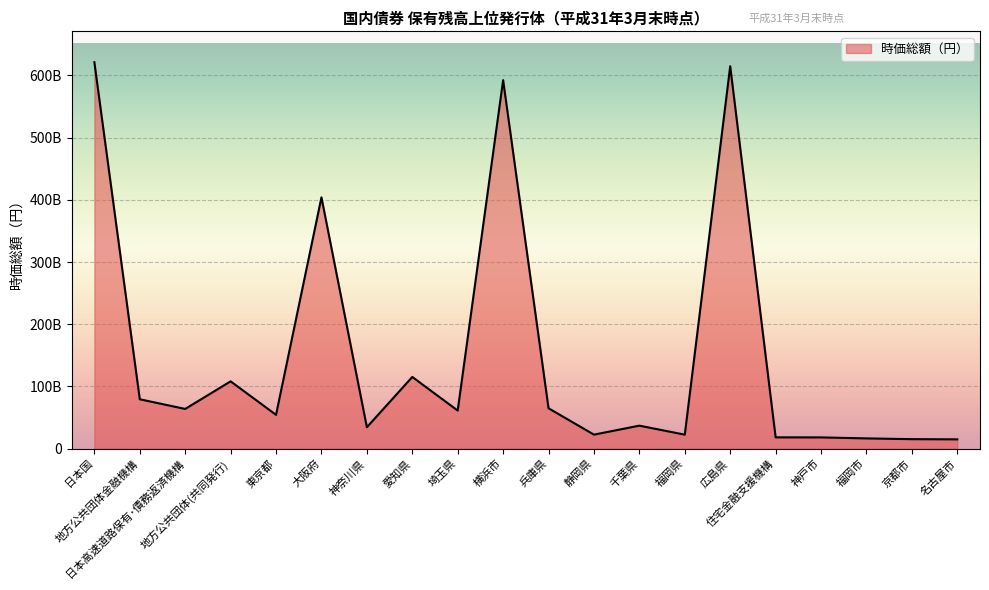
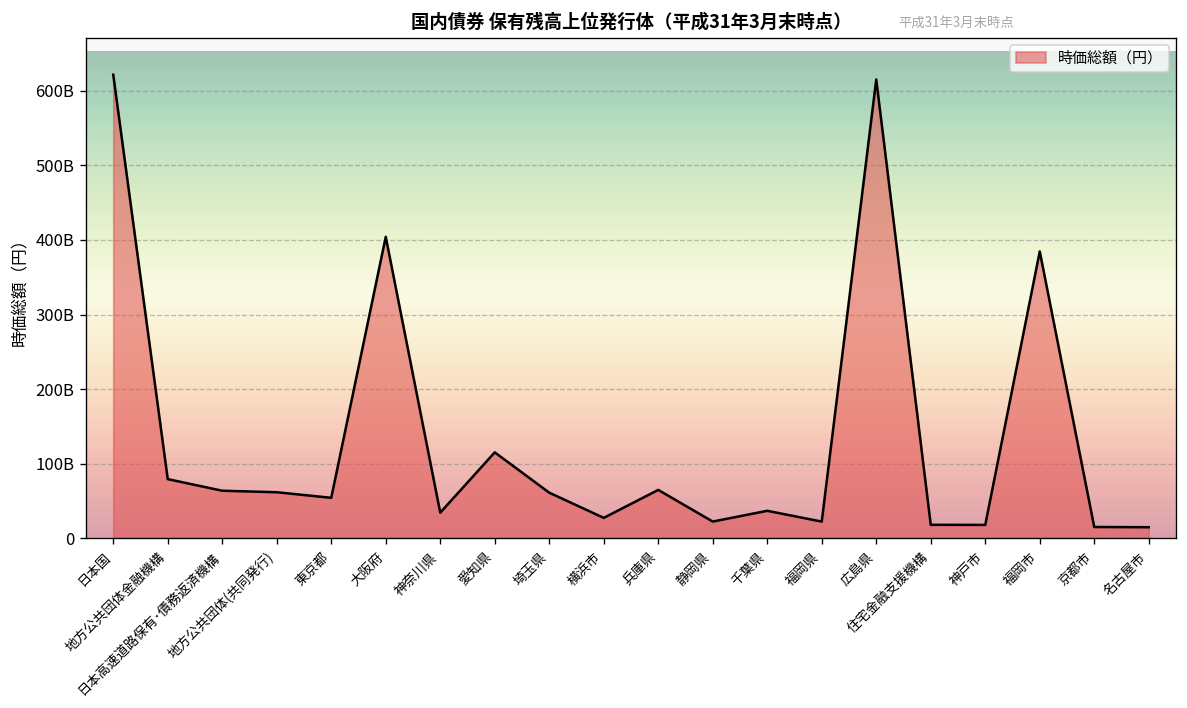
  {
    "日本国": 620000000000,
    "地方公共団体金融機構": 80000000000,
    "日本高速道路保有･債務返済機構": 60000000000,
-   "地方公共団体(共同発行)": 110000000000,
+   "地方公共団体(共同発行)": 60000000000,
    "東京都": 50000000000,
    "大阪府": 400000000000,
    "神奈川県": 30000000000,
    "愛知県": 120000000000,
    "埼玉県": 60000000000,
-   "横浜市": 590000000000,
+   "横浜市": 30000000000,
    "兵庫県": 70000000000,
    "静岡県": 20000000000,
    "千葉県": 40000000000,
    "福岡県": 20000000000,
    "広島県": 610000000000,
    "住宅金融支援機構": 20000000000,
    "神戸市": 20000000000,
-   "福岡市": 20000000000,
+   "福岡市": 380000000000,
    "京都市": 20000000000,
    "名古屋市": 20000000000
  }
